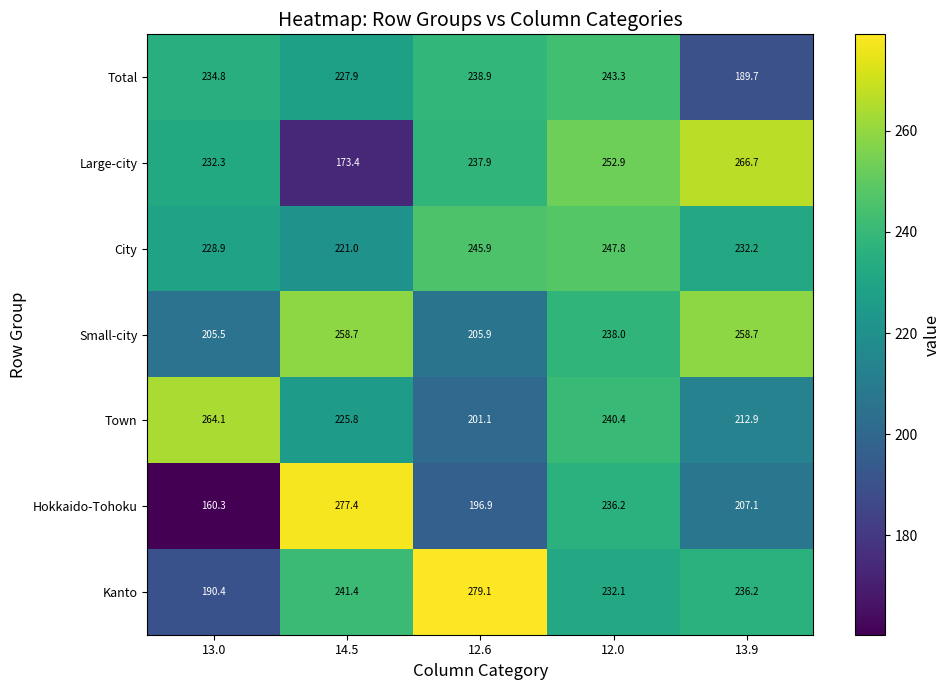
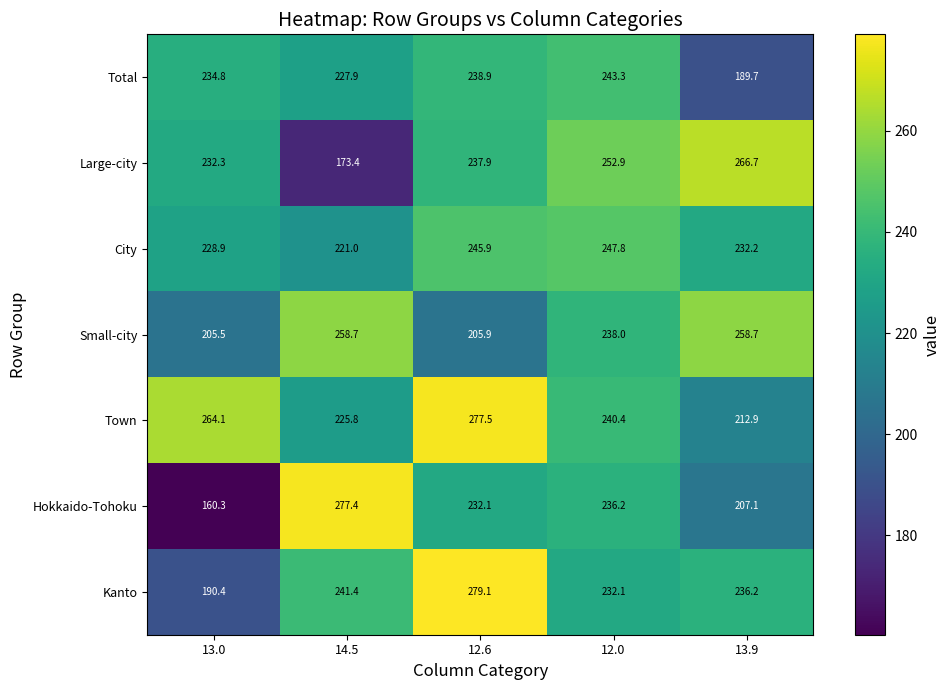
  {
    "Total": {
      "13.0": 234.8,
      "14.5": 227.9,
      "12.6": 238.9,
      "12.0": 243.3,
      "13.9": 189.7
    },
    "Large-city": {
      "13.0": 232.3,
      "14.5": 173.4,
      "12.6": 237.9,
      "12.0": 252.9,
      "13.9": 266.7
    },
    "City": {
      "13.0": 228.9,
      "14.5": 221.0,
      "12.6": 245.9,
      "12.0": 247.8,
      "13.9": 232.2
    },
    "Small-city": {
      "13.0": 205.5,
      "14.5": 258.7,
      "12.6": 205.9,
      "12.0": 238.0,
      "13.9": 258.7
    },
    "Town": {
      "13.0": 264.1,
      "14.5": 225.8,
-     "12.6": 201.1,
+     "12.6": 277.5,
      "12.0": 240.4,
      "13.9": 212.9
    },
    "Hokkaido-Tohoku": {
      "13.0": 160.3,
      "14.5": 277.4,
-     "12.6": 196.9,
+     "12.6": 232.1,
      "12.0": 236.2,
      "13.9": 207.1
    },
    "Kanto": {
      "13.0": 190.4,
      "14.5": 241.4,
      "12.6": 279.1,
      "12.0": 232.1,
      "13.9": 236.2
    }
  }
